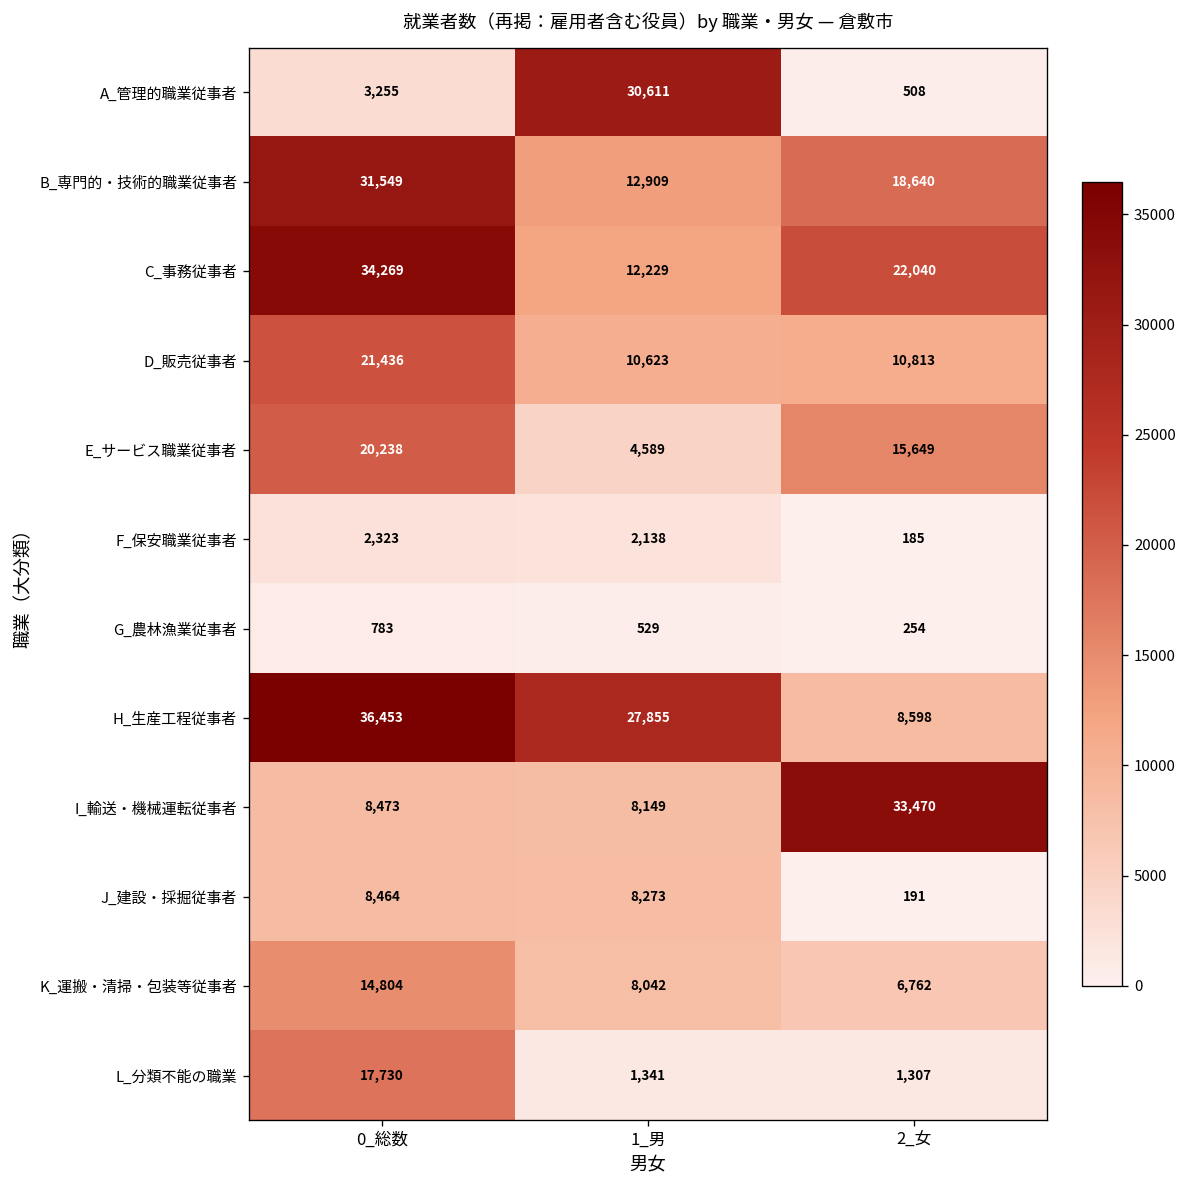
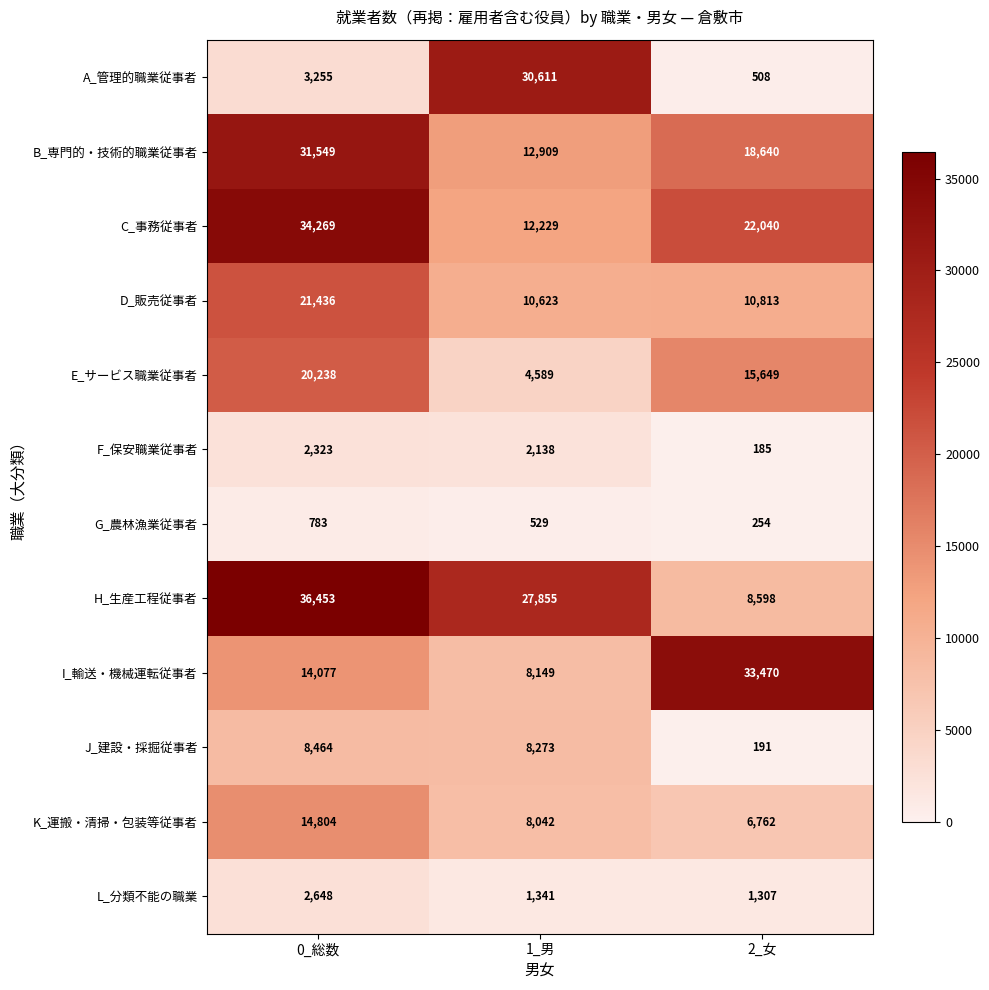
  {
    "A_管理的職業従事者": {
      "0_総数": "3,255",
      "1_男": "30,611",
      "2_女": "508"
    },
    "B_専門的・技術的職業従事者": {
      "0_総数": "31,549",
      "1_男": "12,909",
      "2_女": "18,640"
    },
    "C_事務従事者": {
      "0_総数": "34,269",
      "1_男": "12,229",
      "2_女": "22,040"
    },
    "D_販売従事者": {
      "0_総数": "21,436",
      "1_男": "10,623",
      "2_女": "10,813"
    },
    "E_サービス職業従事者": {
      "0_総数": "20,238",
      "1_男": "4,589",
      "2_女": "15,649"
    },
    "F_保安職業従事者": {
      "0_総数": "2,323",
      "1_男": "2,138",
      "2_女": "185"
    },
    "G_農林漁業従事者": {
      "0_総数": "783",
      "1_男": "529",
      "2_女": "254"
    },
    "H_生産工程従事者": {
      "0_総数": "36,453",
      "1_男": "27,855",
      "2_女": "8,598"
    },
    "I_輸送・機械運転従事者": {
-     "0_総数": "8,473",
+     "0_総数": "14,077",
      "1_男": "8,149",
      "2_女": "33,470"
    },
    "J_建設・採掘従事者": {
      "0_総数": "8,464",
      "1_男": "8,273",
      "2_女": "191"
    },
    "K_運搬・清掃・包装等従事者": {
      "0_総数": "14,804",
      "1_男": "8,042",
      "2_女": "6,762"
    },
    "L_分類不能の職業": {
-     "0_総数": "17,730",
+     "0_総数": "2,648",
      "1_男": "1,341",
      "2_女": "1,307"
    }
  }
